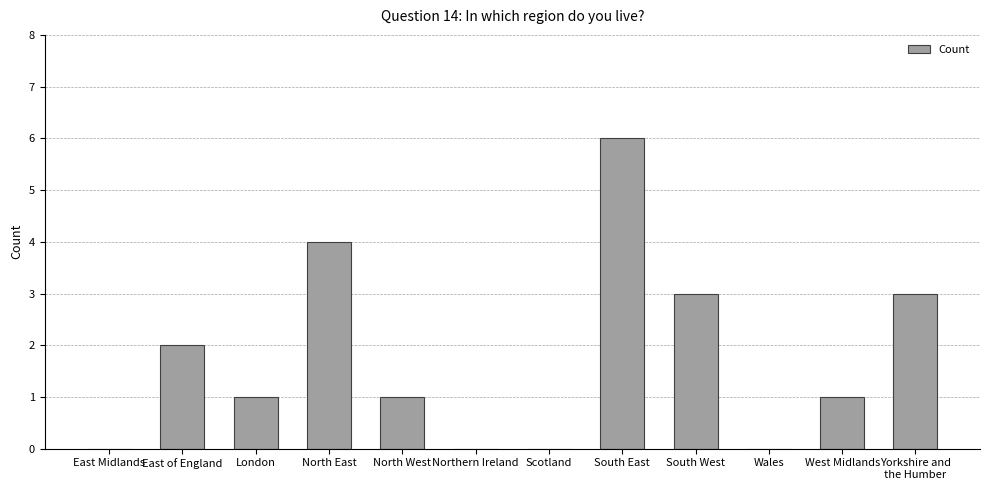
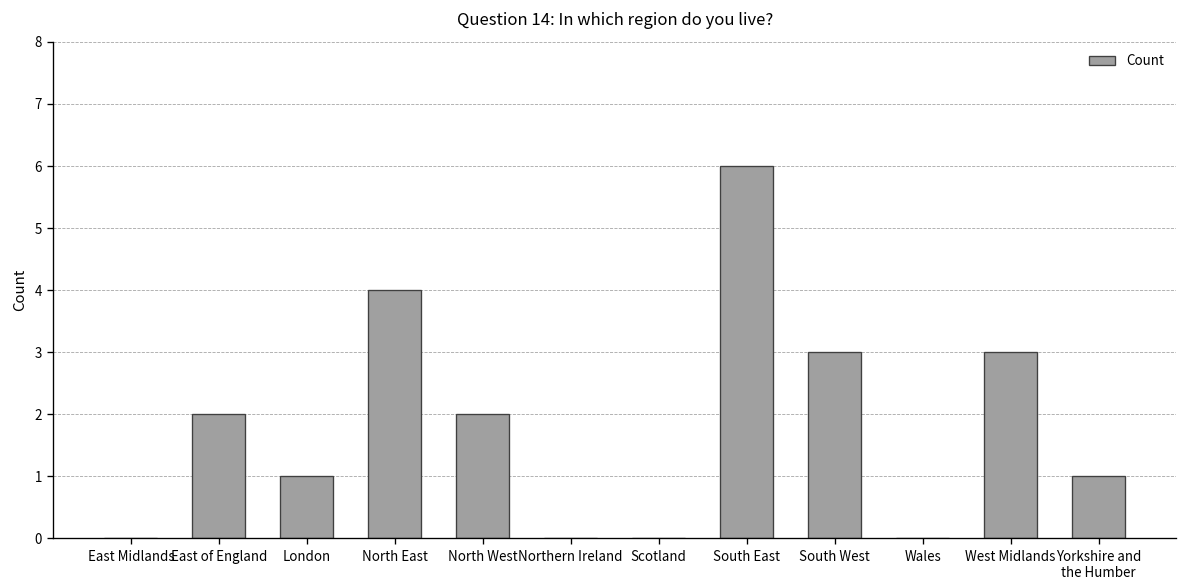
  {
    "East Midlands": 0,
    "East of England": 2,
    "London": 1,
    "North East": 4,
-   "North West": 1,
+   "North West": 2,
    "Northern Ireland": 0,
    "Scotland": 0,
    "South East": 6,
    "South West": 3,
    "Wales": 0,
-   "West Midlands": 1,
-   "Yorkshire and the Humber": 3
+   "West Midlands": 3,
+   "Yorkshire and the Humber": 1
  }
